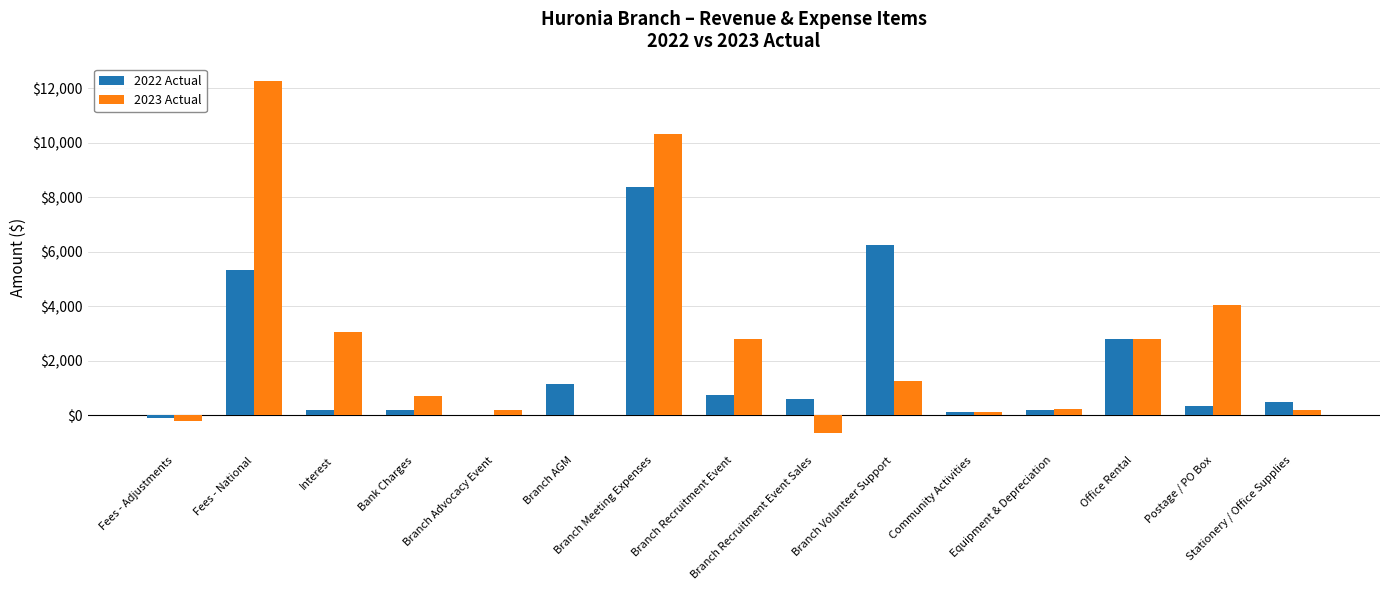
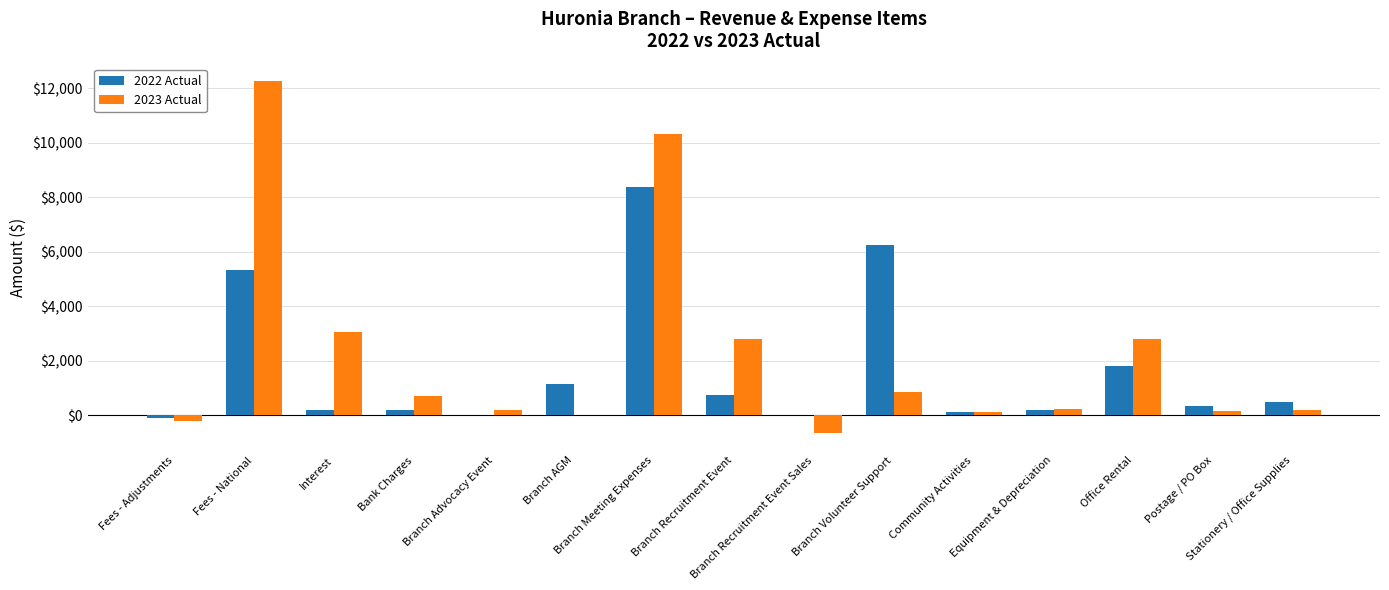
  {
    "2022 Actual": {
      "Fees - Adjustments": "$-100",
      "Fees - National": "$5,300",
      "Interest": "$200",
      "Bank Charges": "$200",
      "Branch Advocacy Event": "$0",
      "Branch AGM": "$1,100",
      "Branch Meeting Expenses": "$8,400",
      "Branch Recruitment Event": "$700",
-     "Branch Recruitment Event Sales": "$600",
+     "Branch Recruitment Event Sales": "$0",
      "Branch Volunteer Support": "$6,200",
      "Community Activities": "$100",
      "Equipment & Depreciation": "$200",
-     "Office Rental": "$2,800",
+     "Office Rental": "$1,800",
      "Postage / PO Box": "$300",
      "Stationery / Office Supplies": "$500"
    },
    "2023 Actual": {
      "Fees - Adjustments": "$-200",
      "Fees - National": "$12,300",
      "Interest": "$3,000",
      "Bank Charges": "$700",
      "Branch Advocacy Event": "$200",
      "Branch AGM": "$0",
      "Branch Meeting Expenses": "$10,300",
      "Branch Recruitment Event": "$2,800",
      "Branch Recruitment Event Sales": "$-700",
-     "Branch Volunteer Support": "$1,200",
+     "Branch Volunteer Support": "$800",
      "Community Activities": "$100",
      "Equipment & Depreciation": "$200",
      "Office Rental": "$2,800",
-     "Postage / PO Box": "$4,000",
+     "Postage / PO Box": "$100",
      "Stationery / Office Supplies": "$200"
    }
  }
